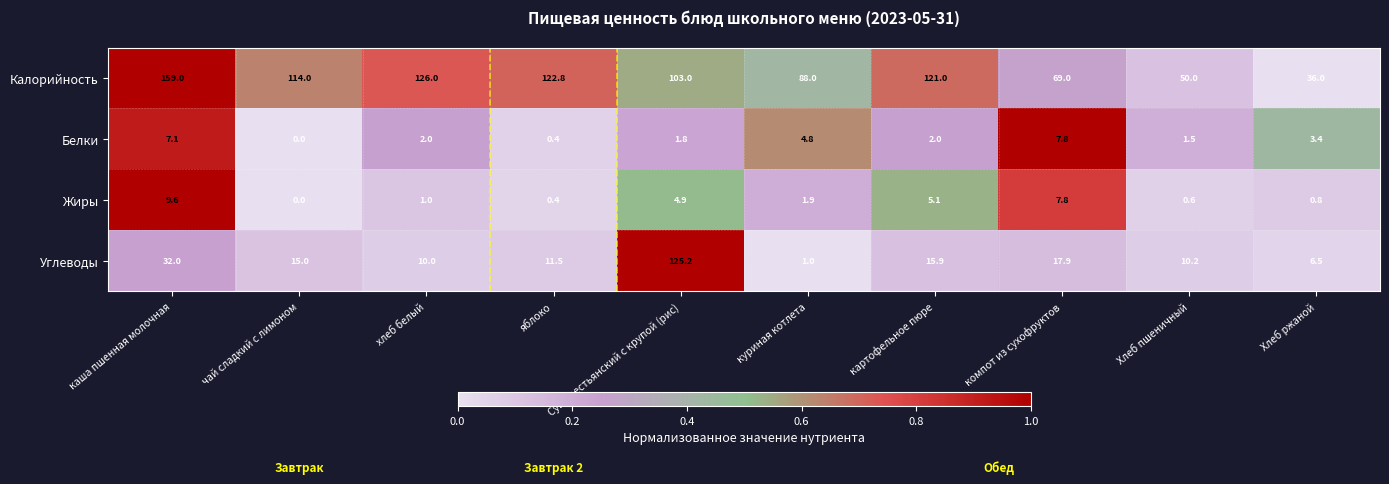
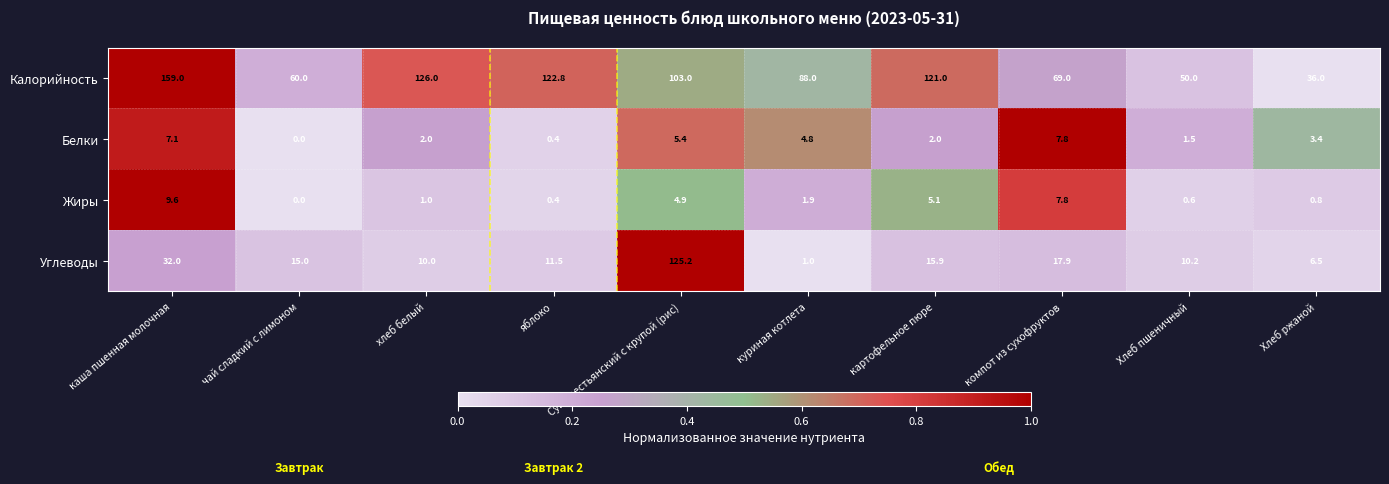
  {
    "Калорийность": {
      "каша пшенная молочная": 159.0,
-     "чай сладкий с лимоном": 114.0,
+     "чай сладкий с лимоном": 60.0,
      "хлеб белый": 126.0,
      "яблоко": 122.8,
      "Суп крестьянский с крупой (рис)": 103.0,
      "куриная котлета": 88.0,
      "картофельное пюре": 121.0,
      "компот из сухофруктов": 69.0,
      "Хлеб пшеничный": 50.0
    },
    "Белки": {
      "каша пшенная молочная": 7.1,
      "хлеб белый": 2.0,
-     "Суп крестьянский с крупой (рис)": 1.8,
+     "Суп крестьянский с крупой (рис)": 5.4,
      "куриная котлета": 4.8,
      "картофельное пюре": 2.0,
      "компот из сухофруктов": 7.8,
      "Хлеб пшеничный": 1.5,
      "Хлеб ржаной": 3.4
    },
    "Жиры": {
      "каша пшенная молочная": 9.6,
      "хлеб белый": 1.0,
      "Суп крестьянский с крупой (рис)": 4.9,
      "куриная котлета": 1.9,
      "картофельное пюре": 5.1,
      "компот из сухофруктов": 7.8,
      "Хлеб ржаной": 0.8
    },
    "Углеводы": {
      "каша пшенная молочная": 32.0,
      "чай сладкий с лимоном": 15.0,
      "хлеб белый": 10.0,
      "яблоко": 11.5,
      "Суп крестьянский с крупой (рис)": 125.2,
      "картофельное пюре": 15.9,
      "компот из сухофруктов": 17.9,
      "Хлеб пшеничный": 10.2
    }
  }
